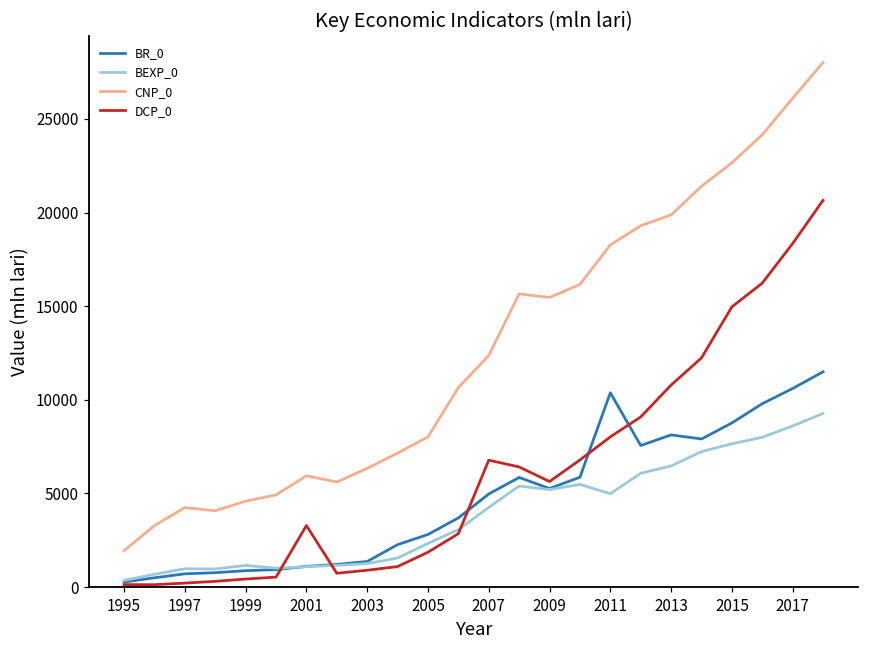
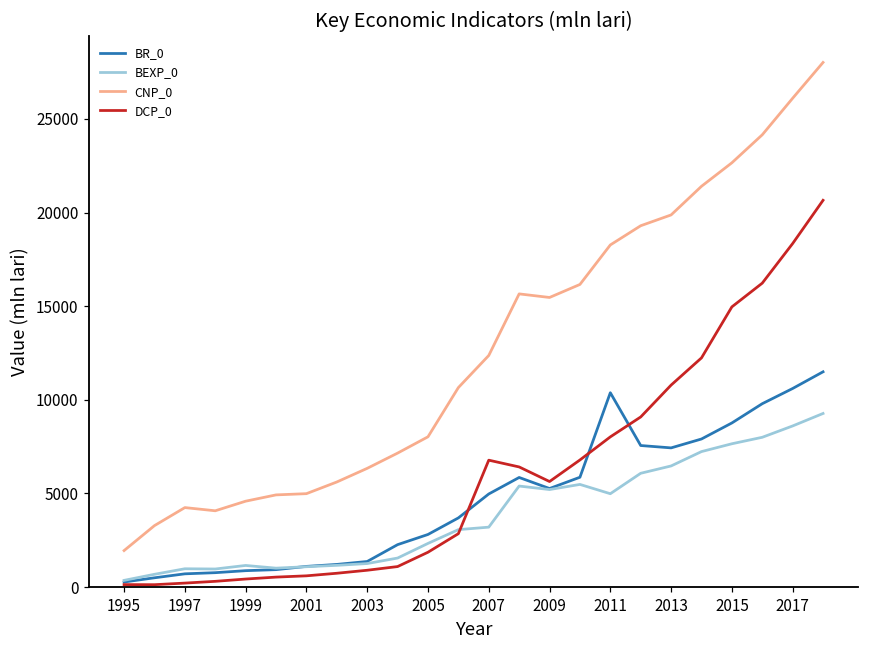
  {
    "BR_0": {
      "1997": 700,
      "1999": 900,
      "2005": 2800,
      "2007": 5000,
      "2011": 10400,
-     "2013": 8100,
+     "2013": 7400,
      "2015": 8800,
      "2017": 10600
    },
    "BEXP_0": {
      "1997": 1000,
      "1999": 1200,
      "2005": 2300,
-     "2007": 4300,
+     "2007": 3200,
      "2011": 5000,
      "2013": 6500,
      "2015": 7700,
      "2017": 8600
    },
    "CNP_0": {
      "1995": 1900,
      "1997": 4200,
      "1999": 4600,
-     "2001": 5900,
+     "2001": 5000,
      "2003": 6300,
      "2005": 8000,
      "2007": 12400,
      "2009": 15500,
      "2011": 18300,
      "2013": 19900,
      "2015": 22700,
      "2017": 26100
    },
    "DCP_0": {
      "1997": 200,
      "1999": 400,
-     "2001": 3300,
+     "2001": 600,
      "2003": 900,
      "2005": 1900,
      "2007": 6800,
      "2009": 5600,
      "2011": 8000,
      "2013": 10800,
      "2015": 15000,
      "2017": 18300
    }
  }
